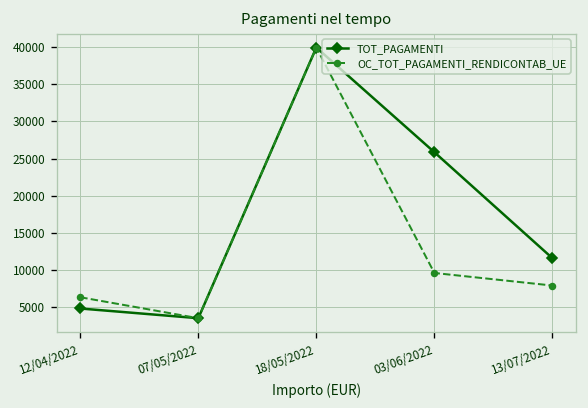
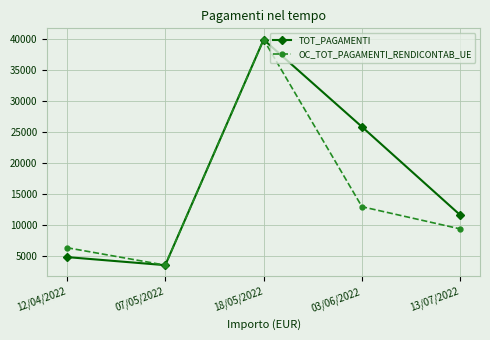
  {
    "TOT_PAGAMENTI": {
      "12/04/2022": 5000,
      "03/06/2022": 26000,
      "13/07/2022": 12000
    },
    "OC_TOT_PAGAMENTI_RENDICONTAB_UE": {
      "12/04/2022": 6000,
-     "03/06/2022": 10000,
-     "13/07/2022": 8000
+     "03/06/2022": 13000,
+     "13/07/2022": 9000
    }
  }
